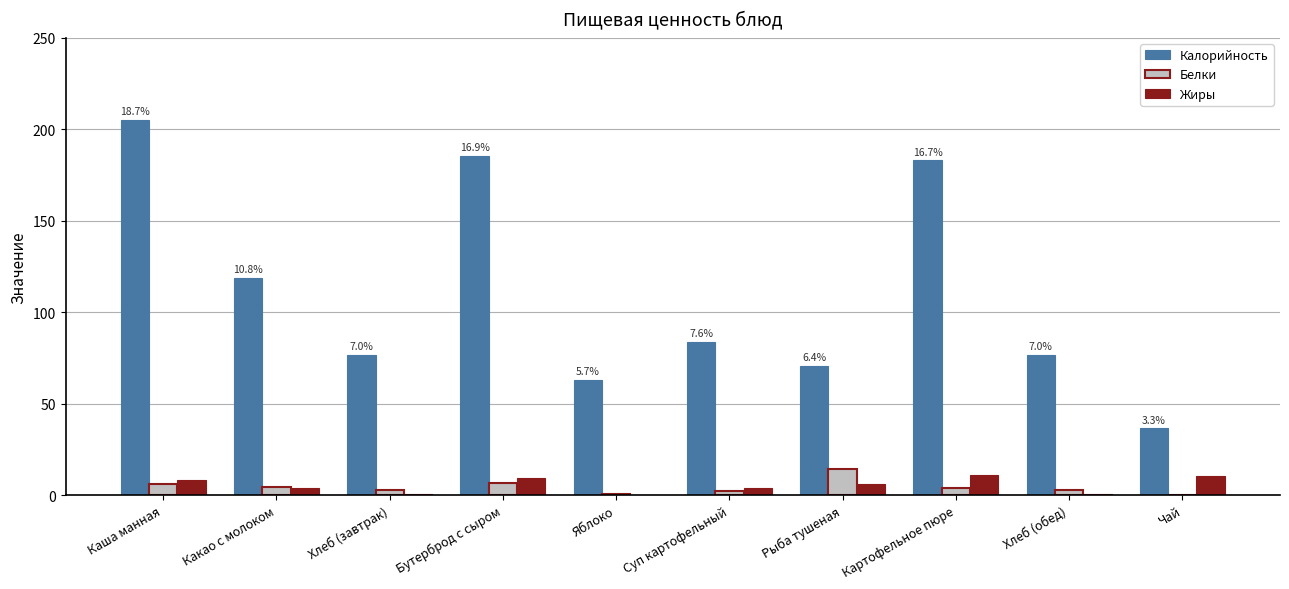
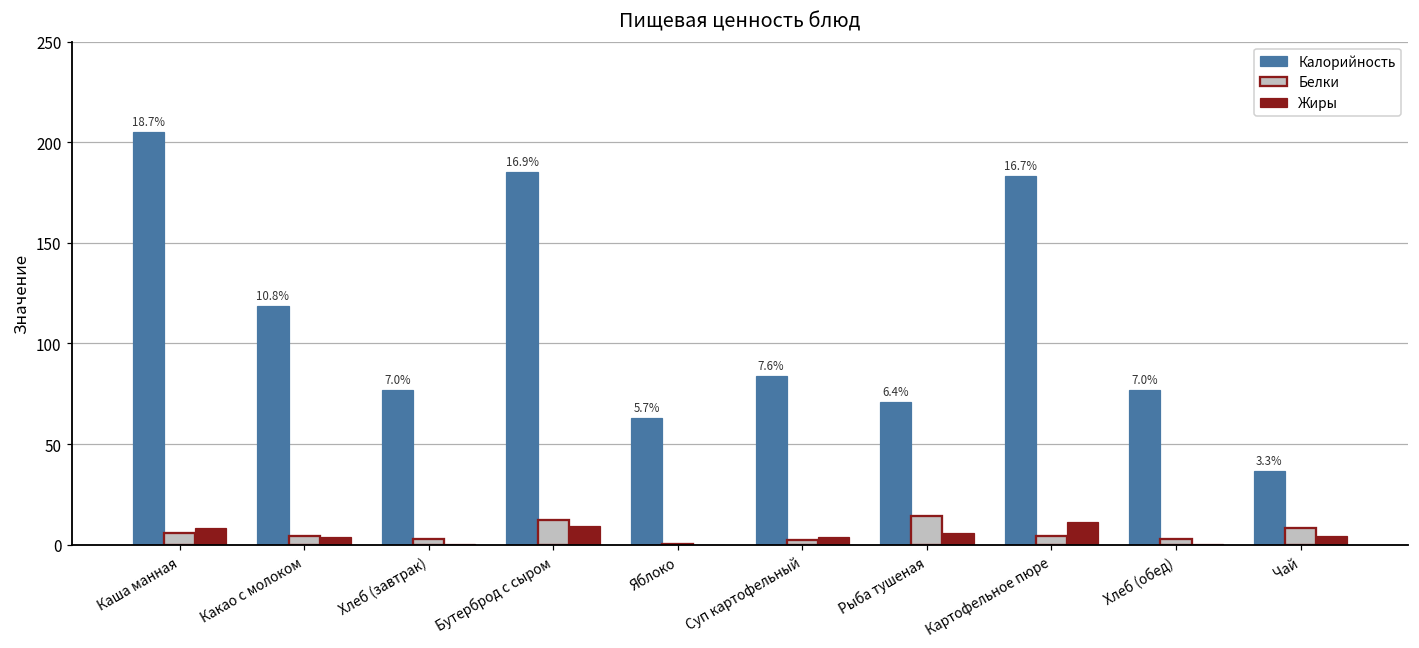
  {
    "Белки": {
      "Каша манная": 6,
      "Какао с молоком": 4,
      "Хлеб (завтрак)": 3,
-     "Бутерброд с сыром": 6,
+     "Бутерброд с сыром": 12,
      "Суп картофельный": 2,
      "Рыба тушеная": 14,
      "Картофельное пюре": 4,
      "Хлеб (обед)": 3,
-     "Чай": 0
+     "Чай": 8
    },
    "Жиры": {
      "Каша манная": 8,
      "Какао с молоком": 4,
      "Бутерброд с сыром": 9,
      "Яблоко": 0,
      "Суп картофельный": 4,
      "Рыба тушеная": 6,
      "Картофельное пюре": 11,
-     "Чай": 10
+     "Чай": 4
    }
  }
